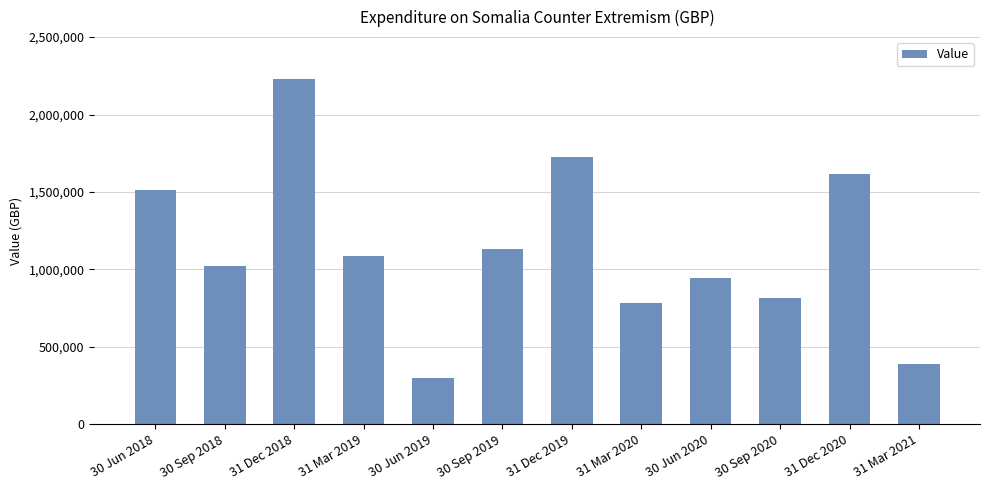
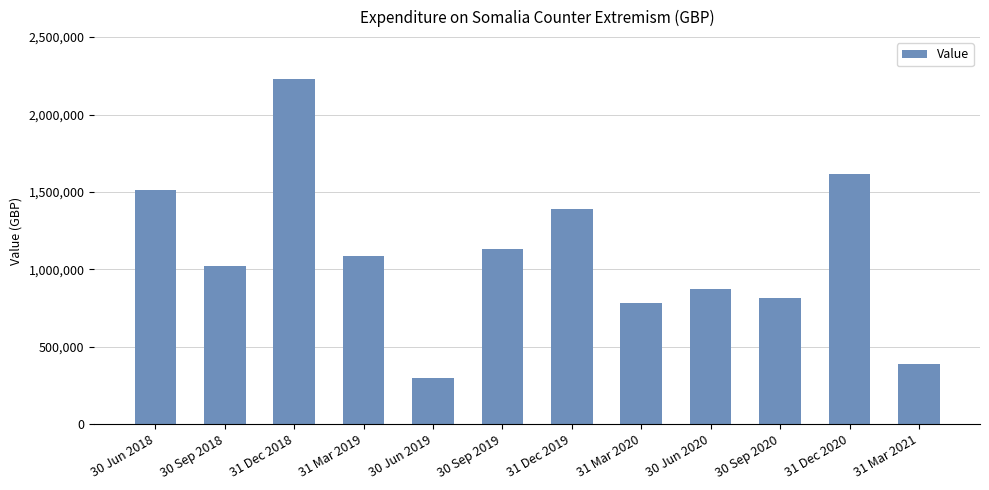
  {
    "30 Jun 2018": "1,510,000",
    "30 Sep 2018": "1,020,000",
    "31 Dec 2018": "2,230,000",
    "31 Mar 2019": "1,090,000",
    "30 Jun 2019": "300,000",
    "30 Sep 2019": "1,130,000",
-   "31 Dec 2019": "1,730,000",
+   "31 Dec 2019": "1,390,000",
    "31 Mar 2020": "780,000",
-   "30 Jun 2020": "940,000",
+   "30 Jun 2020": "870,000",
    "30 Sep 2020": "810,000",
    "31 Dec 2020": "1,620,000",
    "31 Mar 2021": "390,000"
  }
